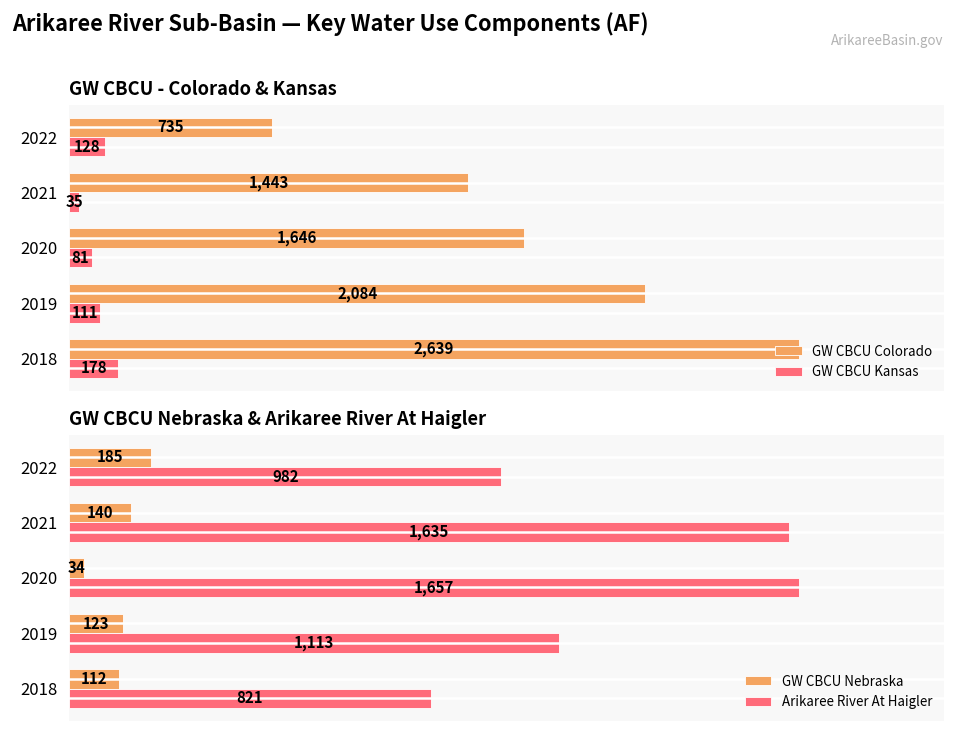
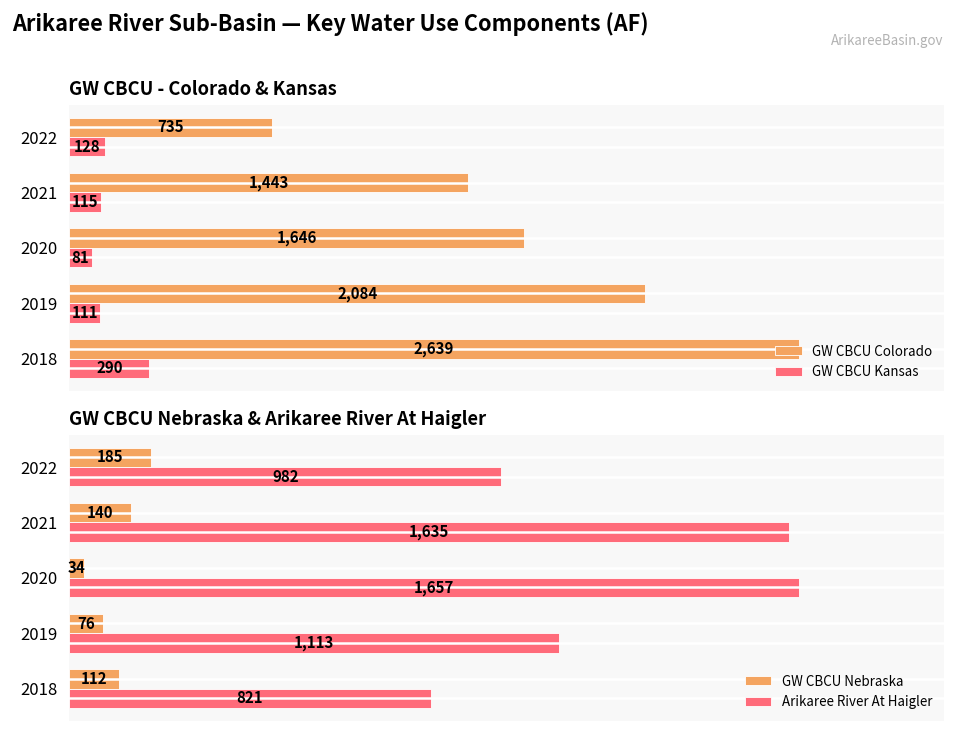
  {
    "GW CBCU - Colorado & Kansas": {
      "GW CBCU Colorado": {
        "2022": "735",
        "2021": "1,443",
        "2020": "1,646",
        "2019": "2,084",
        "2018": "2,639"
      },
      "GW CBCU Kansas": {
        "2022": "128",
-       "2021": "35",
+       "2021": "115",
        "2020": "81",
        "2019": "111",
-       "2018": "178"
+       "2018": "290"
      }
    },
    "GW CBCU Nebraska & Arikaree River At Haigler": {
      "GW CBCU Nebraska": {
        "2022": "185",
        "2021": "140",
        "2020": "34",
-       "2019": "123",
+       "2019": "76",
        "2018": "112"
      },
      "Arikaree River At Haigler": {
        "2022": "982",
        "2021": "1,635",
        "2020": "1,657",
        "2019": "1,113",
        "2018": "821"
      }
    }
  }
